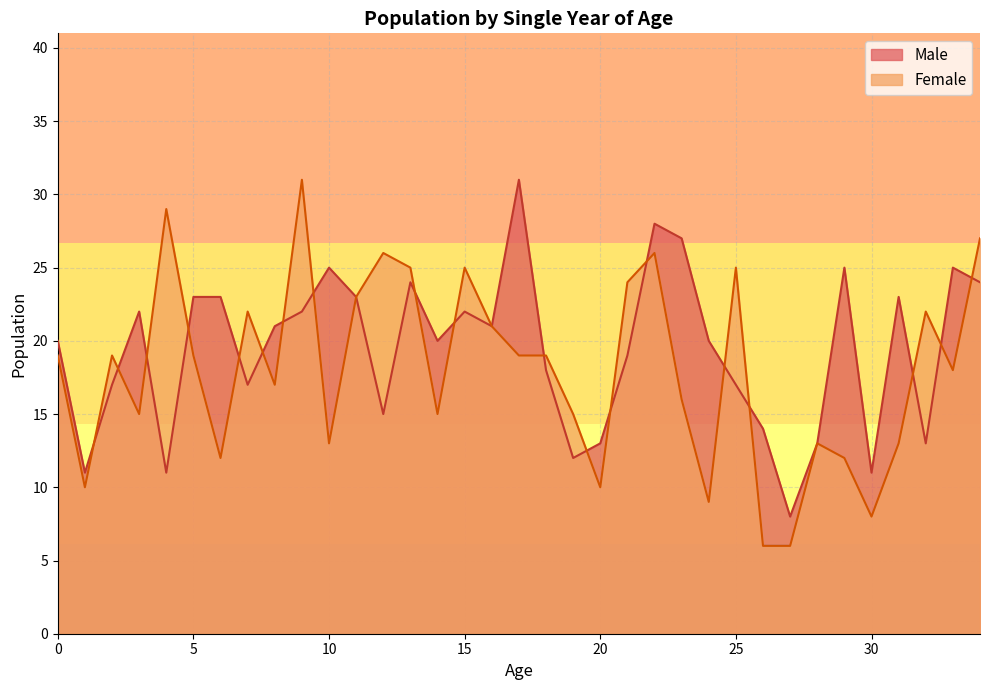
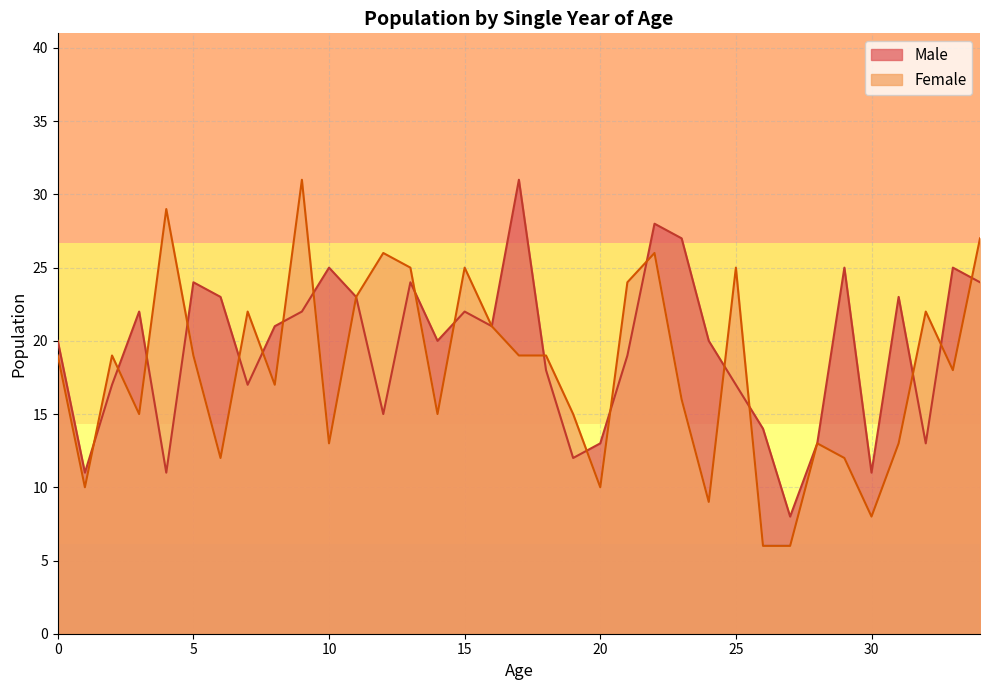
  {
    "Male": {
      "0": 20,
-     "5": 23,
+     "5": 24,
      "10": 25,
      "15": 22,
      "20": 13,
      "25": 17,
      "30": 11
    },
    "Female": {
      "0": 19,
      "5": 19,
      "10": 13,
      "15": 25,
      "20": 10,
      "25": 25,
      "30": 8
    }
  }
